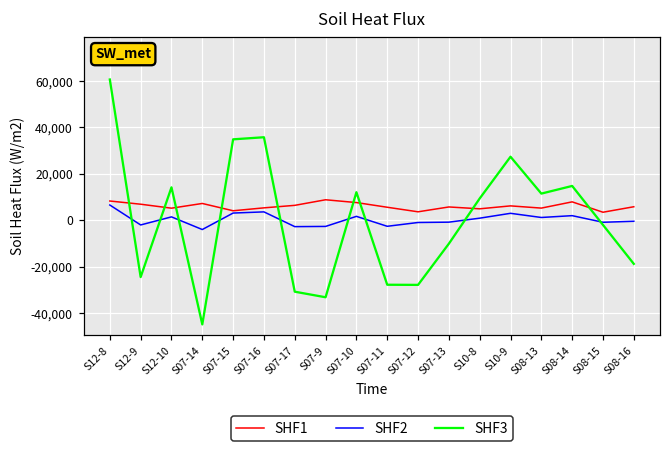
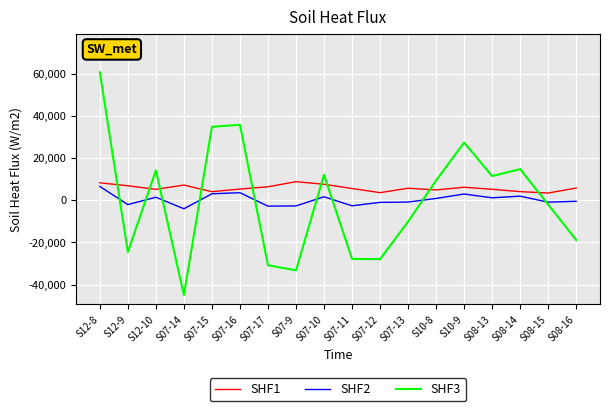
  {
    "SHF1": {
      "S12-8": "8,000",
      "S12-9": "7,000",
      "S12-10": "5,000",
      "S07-14": "7,000",
      "S07-16": "5,000",
      "S07-17": "6,000",
      "S07-9": "9,000",
      "S07-10": "8,000",
      "S07-11": "6,000",
      "S07-12": "4,000",
      "S07-13": "6,000",
      "S10-8": "5,000",
      "S10-9": "6,000",
      "S08-13": "5,000",
-     "S08-14": "8,000",
+     "S08-14": "4,000",
      "S08-15": "3,000",
      "S08-16": "6,000"
    },
    "SHF2": {
      "S12-8": "7,000",
      "S12-9": "-2,000",
      "S12-10": "1,000",
      "S07-14": "-4,000",
      "S07-16": "4,000",
      "S07-17": "-3,000",
      "S07-9": "-3,000",
      "S07-10": "2,000",
      "S07-11": "-3,000",
      "S07-12": "-1,000",
      "S07-13": "-1,000",
      "S10-8": "1,000",
      "S10-9": "3,000",
      "S08-13": "1,000",
      "S08-14": "2,000",
      "S08-16": "0"
    },
    "SHF3": {
      "S12-8": "61,000",
      "S12-9": "-25,000",
      "S12-10": "14,000",
      "S07-14": "-45,000",
      "S07-15": "35,000",
      "S07-16": "36,000",
      "S07-17": "-31,000",
      "S07-9": "-33,000",
      "S07-10": "12,000",
      "S07-11": "-28,000",
      "S07-12": "-28,000",
      "S07-13": "-10,000",
      "S10-8": "9,000",
      "S10-9": "27,000",
      "S08-13": "11,000",
      "S08-14": "15,000",
      "S08-16": "-19,000"
    }
  }
